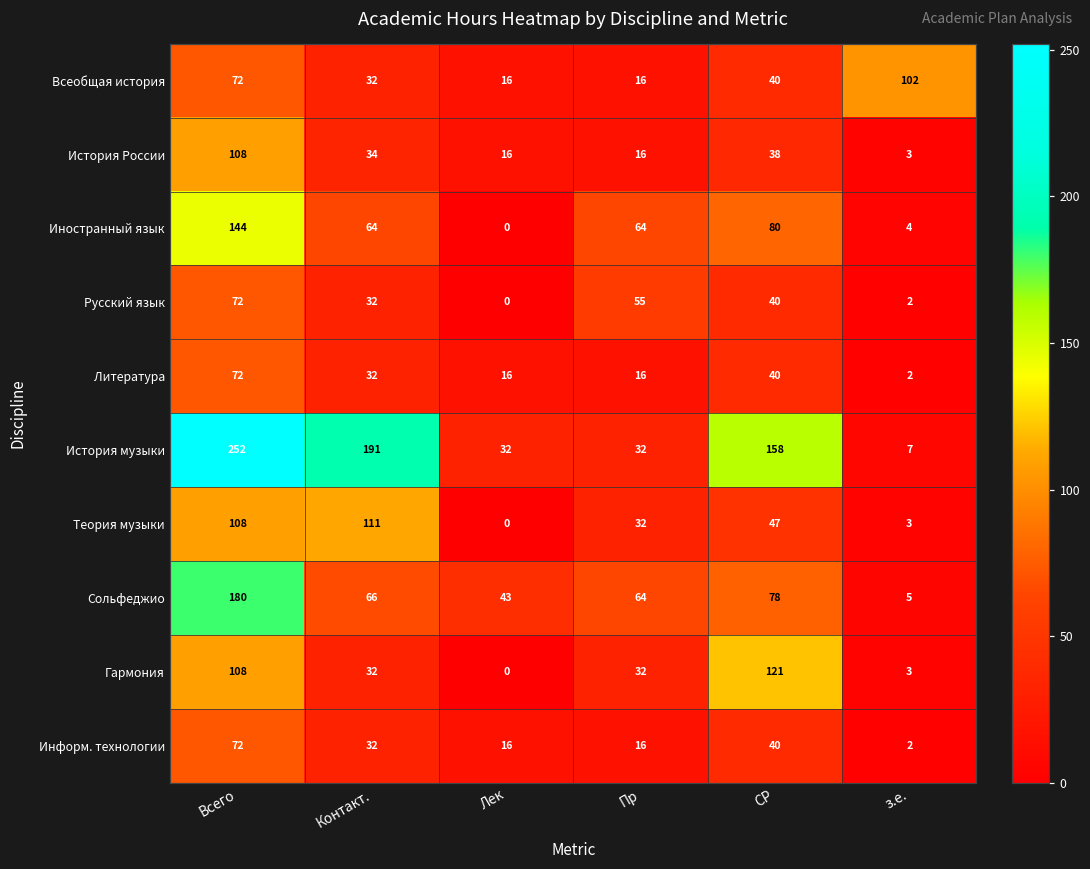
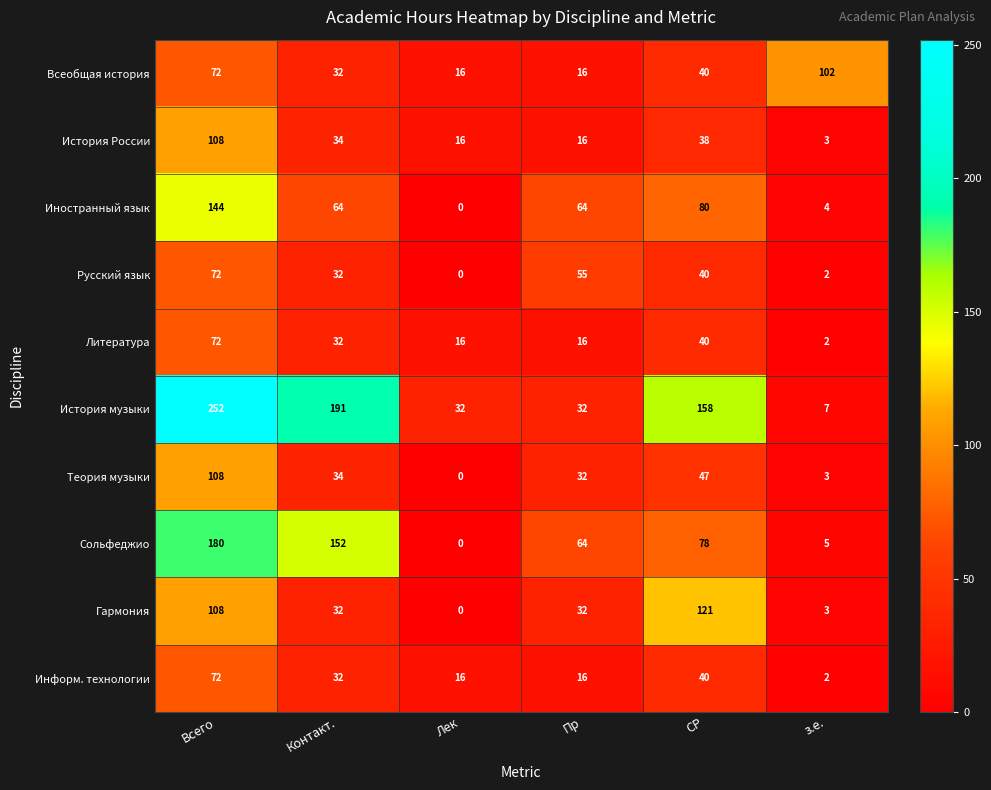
  {
    "Всеобщая история": {
      "Всего": 72,
      "Контакт.": 32,
      "Лек": 16,
      "Пр": 16,
      "СР": 40,
      "з.е.": 102
    },
    "История России": {
      "Всего": 108,
      "Контакт.": 34,
      "Лек": 16,
      "Пр": 16,
      "СР": 38,
      "з.е.": 3
    },
    "Иностранный язык": {
      "Всего": 144,
      "Контакт.": 64,
      "Лек": 0,
      "Пр": 64,
      "СР": 80,
      "з.е.": 4
    },
    "Русский язык": {
      "Всего": 72,
      "Контакт.": 32,
      "Лек": 0,
      "Пр": 55,
      "СР": 40,
      "з.е.": 2
    },
    "Литература": {
      "Всего": 72,
      "Контакт.": 32,
      "Лек": 16,
      "Пр": 16,
      "СР": 40,
      "з.е.": 2
    },
    "История музыки": {
      "Всего": 252,
      "Контакт.": 191,
      "Лек": 32,
      "Пр": 32,
      "СР": 158,
      "з.е.": 7
    },
    "Теория музыки": {
      "Всего": 108,
-     "Контакт.": 111,
+     "Контакт.": 34,
      "Лек": 0,
      "Пр": 32,
      "СР": 47,
      "з.е.": 3
    },
    "Сольфеджио": {
      "Всего": 180,
-     "Контакт.": 66,
-     "Лек": 43,
+     "Контакт.": 152,
+     "Лек": 0,
      "Пр": 64,
      "СР": 78,
      "з.е.": 5
    },
    "Гармония": {
      "Всего": 108,
      "Контакт.": 32,
      "Лек": 0,
      "Пр": 32,
      "СР": 121,
      "з.е.": 3
    },
    "Информ. технологии": {
      "Всего": 72,
      "Контакт.": 32,
      "Лек": 16,
      "Пр": 16,
      "СР": 40,
      "з.е.": 2
    }
  }
